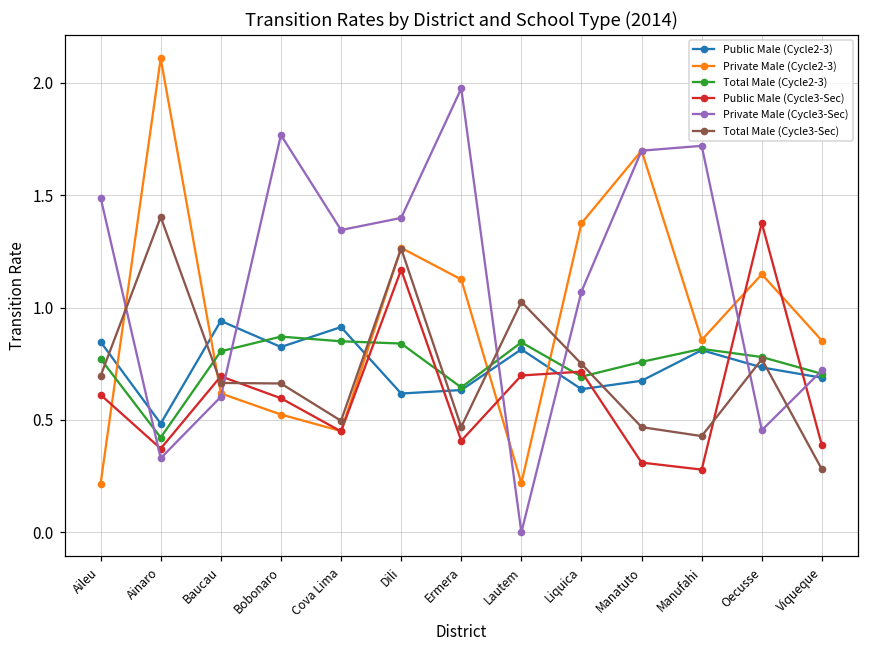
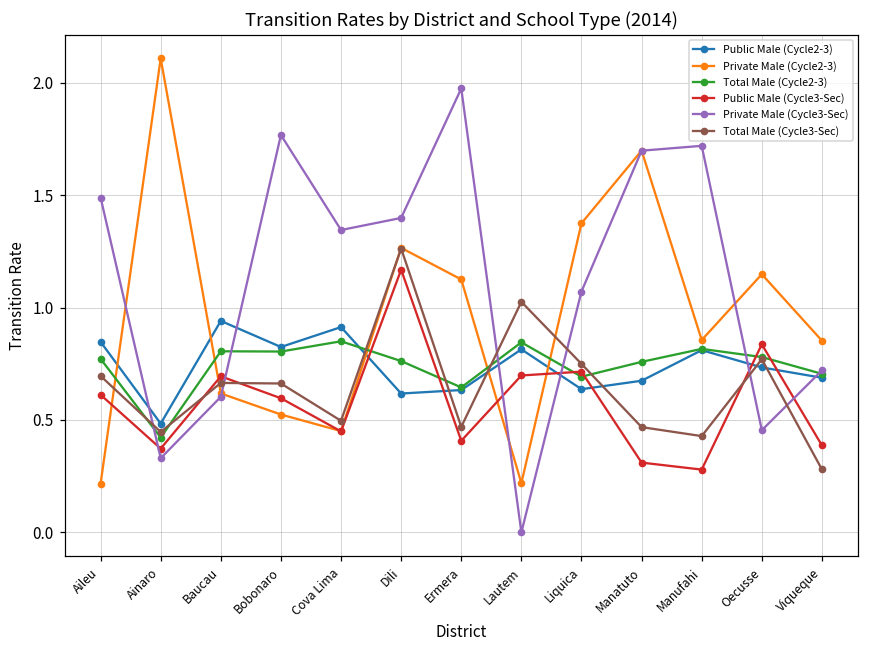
  {
    "Public Male (Cycle2-3)": {
      "Aileu": 0.85,
      "Ainaro": 0.48,
      "Baucau": 0.94,
      "Bobonaro": 0.82,
      "Cova Lima": 0.91,
      "Dili": 0.62,
      "Lautem": 0.81,
      "Liquica": 0.64,
      "Manatuto": 0.67,
      "Oecusse": 0.73,
      "Viqueque": 0.69
    },
    "Private Male (Cycle2-3)": {
      "Aileu": 0.22,
      "Ainaro": 2.11,
      "Baucau": 0.62,
      "Bobonaro": 0.52,
      "Ermera": 1.13,
      "Lautem": 0.22,
      "Liquica": 1.38,
      "Manufahi": 0.86,
      "Oecusse": 1.15,
      "Viqueque": 0.85
    },
    "Total Male (Cycle2-3)": {
      "Aileu": 0.77,
      "Ainaro": 0.42,
      "Baucau": 0.81,
-     "Bobonaro": 0.87,
+     "Bobonaro": 0.80,
      "Cova Lima": 0.85,
-     "Dili": 0.84,
+     "Dili": 0.76,
      "Lautem": 0.85,
      "Liquica": 0.69,
      "Manatuto": 0.76,
      "Viqueque": 0.71
    },
    "Public Male (Cycle3-Sec)": {
      "Aileu": 0.61,
      "Ainaro": 0.37,
      "Baucau": 0.69,
      "Bobonaro": 0.60,
      "Dili": 1.17,
      "Ermera": 0.41,
      "Lautem": 0.70,
      "Liquica": 0.72,
      "Manatuto": 0.31,
      "Manufahi": 0.28,
-     "Oecusse": 1.38,
+     "Oecusse": 0.84,
      "Viqueque": 0.39
    },
    "Private Male (Cycle3-Sec)": {
      "Aileu": 1.49,
      "Ainaro": 0.33,
      "Baucau": 0.60,
      "Bobonaro": 1.77,
      "Cova Lima": 1.34,
      "Dili": 1.40,
      "Ermera": 1.97,
      "Lautem": 0.00,
      "Liquica": 1.07,
      "Oecusse": 0.45,
      "Viqueque": 0.72
    },
    "Total Male (Cycle3-Sec)": {
      "Aileu": 0.70,
-     "Ainaro": 1.40,
+     "Ainaro": 0.45,
      "Baucau": 0.66,
      "Bobonaro": 0.66,
      "Cova Lima": 0.50,
      "Ermera": 0.47,
      "Lautem": 1.03,
      "Liquica": 0.75,
      "Manatuto": 0.47,
      "Manufahi": 0.43,
      "Viqueque": 0.28
    }
  }
